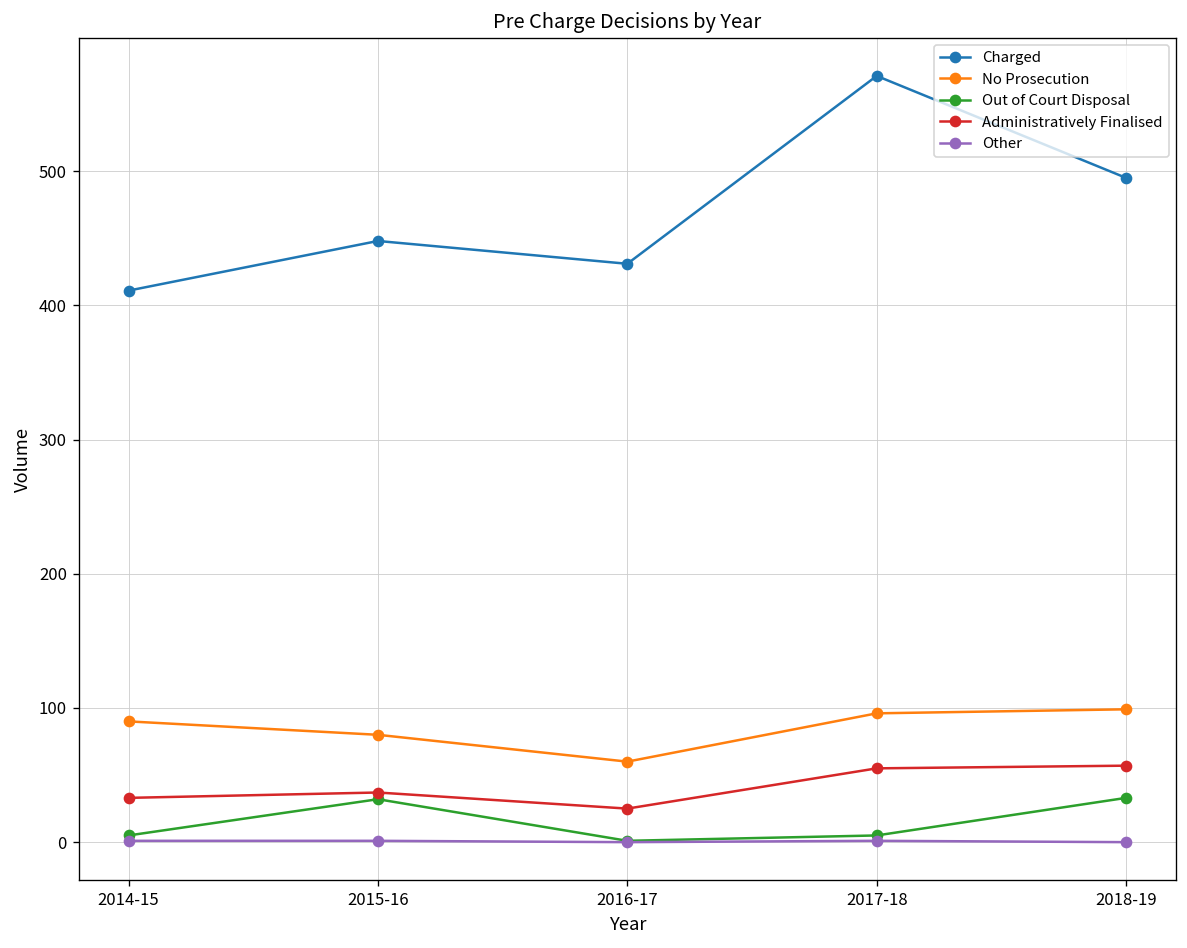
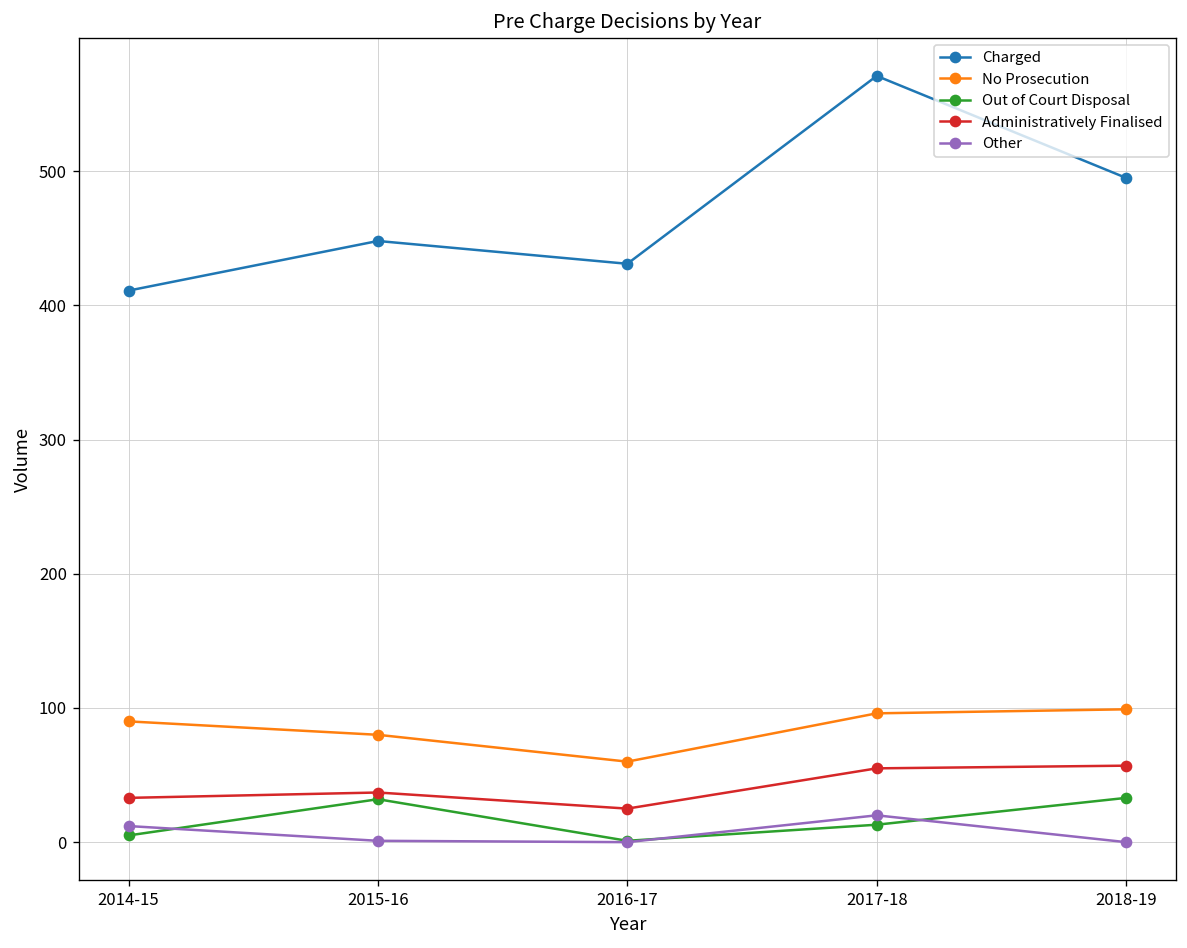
  {
    "Charged": {
      "2014-15": 411,
      "2015-16": 448,
      "2016-17": 431,
      "2017-18": 571,
      "2018-19": 495
    },
    "No Prosecution": {
      "2014-15": 90,
      "2015-16": 80,
      "2016-17": 60,
      "2017-18": 96,
      "2018-19": 99
    },
    "Out of Court Disposal": {
      "2014-15": 5,
      "2015-16": 32,
-     "2017-18": 5,
+     "2017-18": 13,
      "2018-19": 33
    },
    "Administratively Finalised": {
      "2014-15": 33,
      "2015-16": 37,
      "2016-17": 25,
      "2017-18": 55,
      "2018-19": 57
    },
    "Other": {
-     "2014-15": 1,
+     "2014-15": 12,
      "2015-16": 1,
-     "2017-18": 1,
+     "2017-18": 20,
      "2018-19": 0
    }
  }
